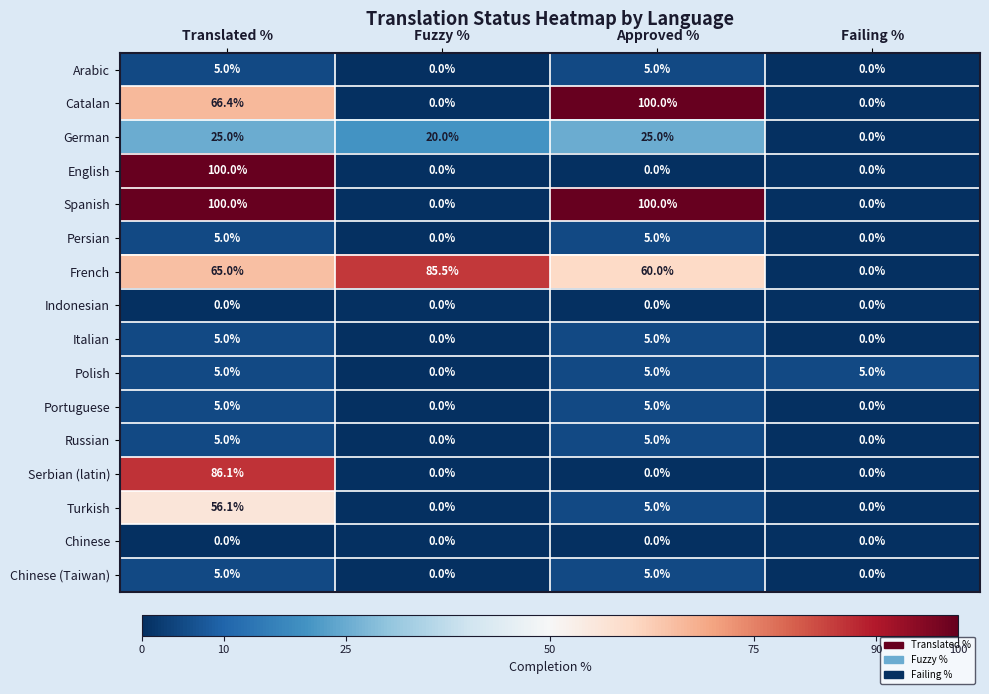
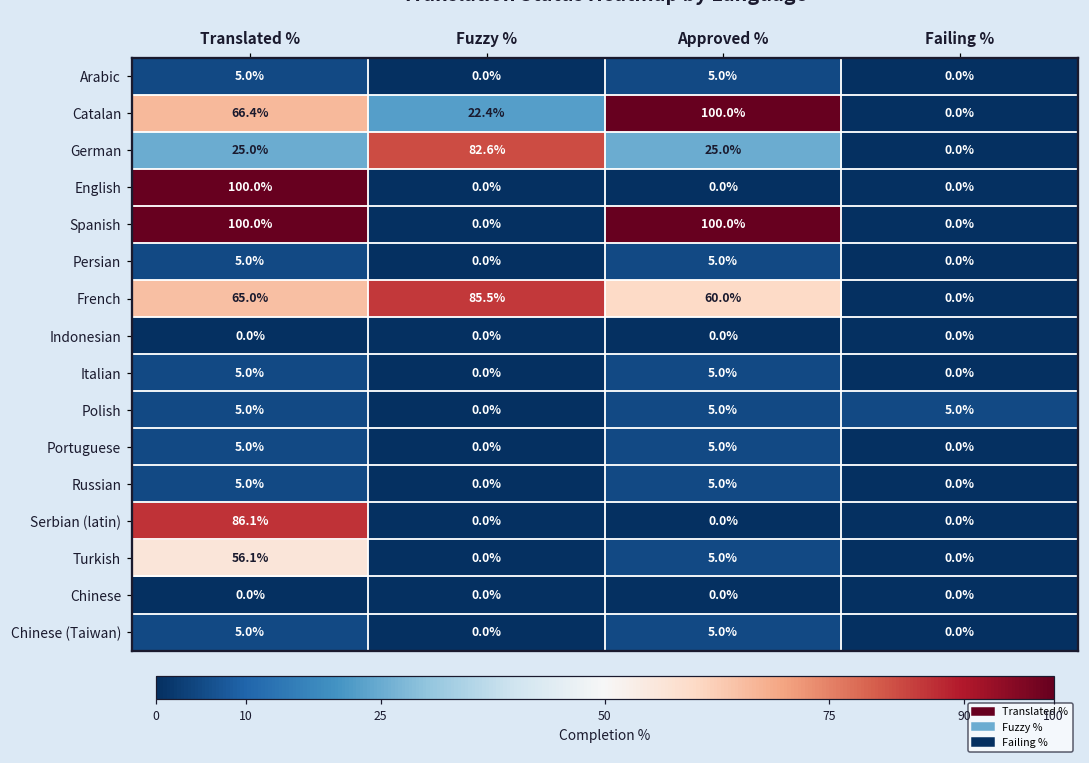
  {
    "Arabic": {
      "Translated %": "5.0%",
      "Fuzzy %": "0.0%",
      "Approved %": "5.0%",
      "Failing %": "0.0%"
    },
    "Catalan": {
      "Translated %": "66.4%",
-     "Fuzzy %": "0.0%",
+     "Fuzzy %": "22.4%",
      "Approved %": "100.0%",
      "Failing %": "0.0%"
    },
    "German": {
      "Translated %": "25.0%",
-     "Fuzzy %": "20.0%",
+     "Fuzzy %": "82.6%",
      "Approved %": "25.0%",
      "Failing %": "0.0%"
    },
    "English": {
      "Translated %": "100.0%",
      "Fuzzy %": "0.0%",
      "Approved %": "0.0%",
      "Failing %": "0.0%"
    },
    "Spanish": {
      "Translated %": "100.0%",
      "Fuzzy %": "0.0%",
      "Approved %": "100.0%",
      "Failing %": "0.0%"
    },
    "Persian": {
      "Translated %": "5.0%",
      "Fuzzy %": "0.0%",
      "Approved %": "5.0%",
      "Failing %": "0.0%"
    },
    "French": {
      "Translated %": "65.0%",
      "Fuzzy %": "85.5%",
      "Approved %": "60.0%",
      "Failing %": "0.0%"
    },
    "Indonesian": {
      "Translated %": "0.0%",
      "Fuzzy %": "0.0%",
      "Approved %": "0.0%",
      "Failing %": "0.0%"
    },
    "Italian": {
      "Translated %": "5.0%",
      "Fuzzy %": "0.0%",
      "Approved %": "5.0%",
      "Failing %": "0.0%"
    },
    "Polish": {
      "Translated %": "5.0%",
      "Fuzzy %": "0.0%",
      "Approved %": "5.0%",
      "Failing %": "5.0%"
    },
    "Portuguese": {
      "Translated %": "5.0%",
      "Fuzzy %": "0.0%",
      "Approved %": "5.0%",
      "Failing %": "0.0%"
    },
    "Russian": {
      "Translated %": "5.0%",
      "Fuzzy %": "0.0%",
      "Approved %": "5.0%",
      "Failing %": "0.0%"
    },
    "Serbian (latin)": {
      "Translated %": "86.1%",
      "Fuzzy %": "0.0%",
      "Approved %": "0.0%",
      "Failing %": "0.0%"
    },
    "Turkish": {
      "Translated %": "56.1%",
      "Fuzzy %": "0.0%",
      "Approved %": "5.0%",
      "Failing %": "0.0%"
    },
    "Chinese": {
      "Translated %": "0.0%",
      "Fuzzy %": "0.0%",
      "Approved %": "0.0%",
      "Failing %": "0.0%"
    },
    "Chinese (Taiwan)": {
      "Translated %": "5.0%",
      "Fuzzy %": "0.0%",
      "Approved %": "5.0%",
      "Failing %": "0.0%"
    }
  }
